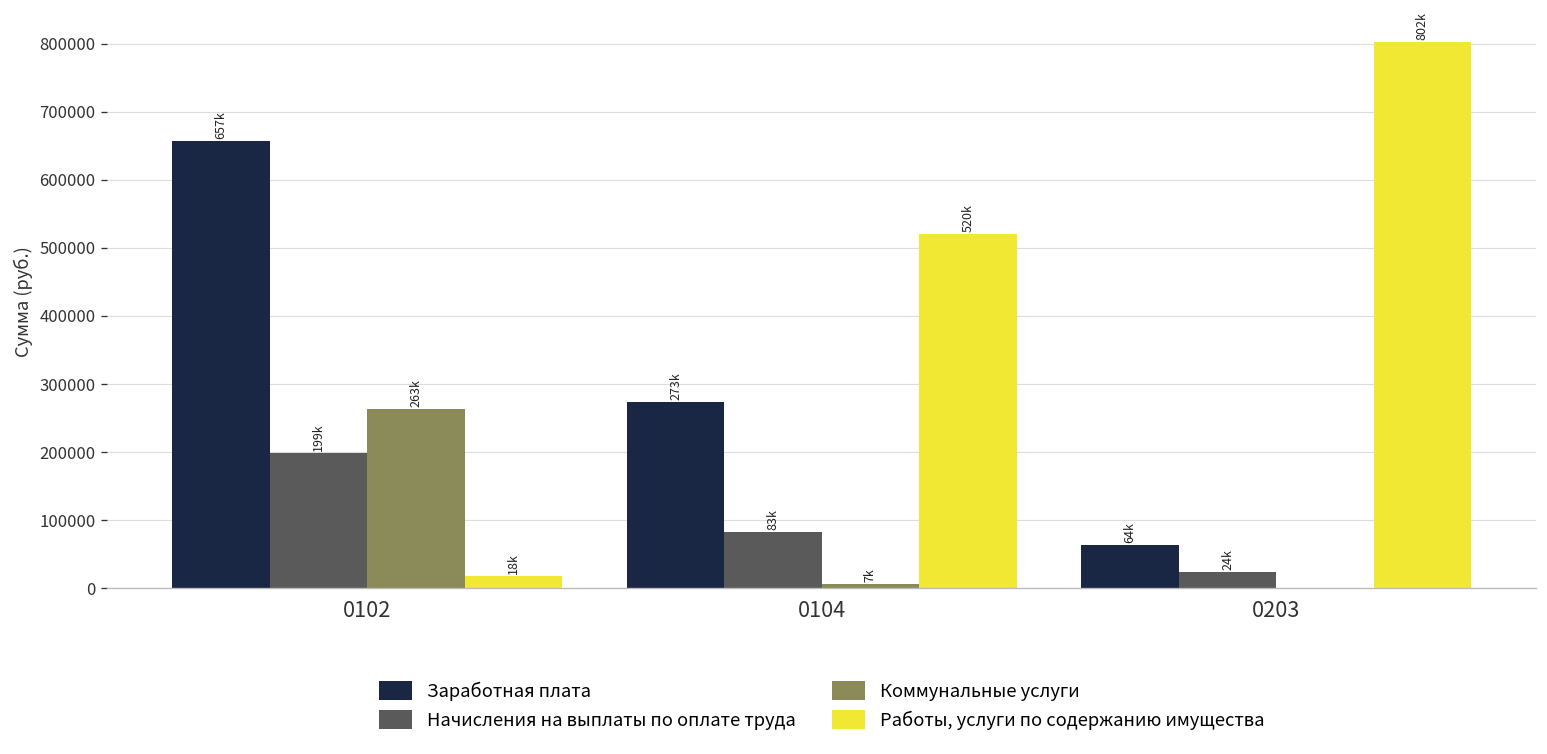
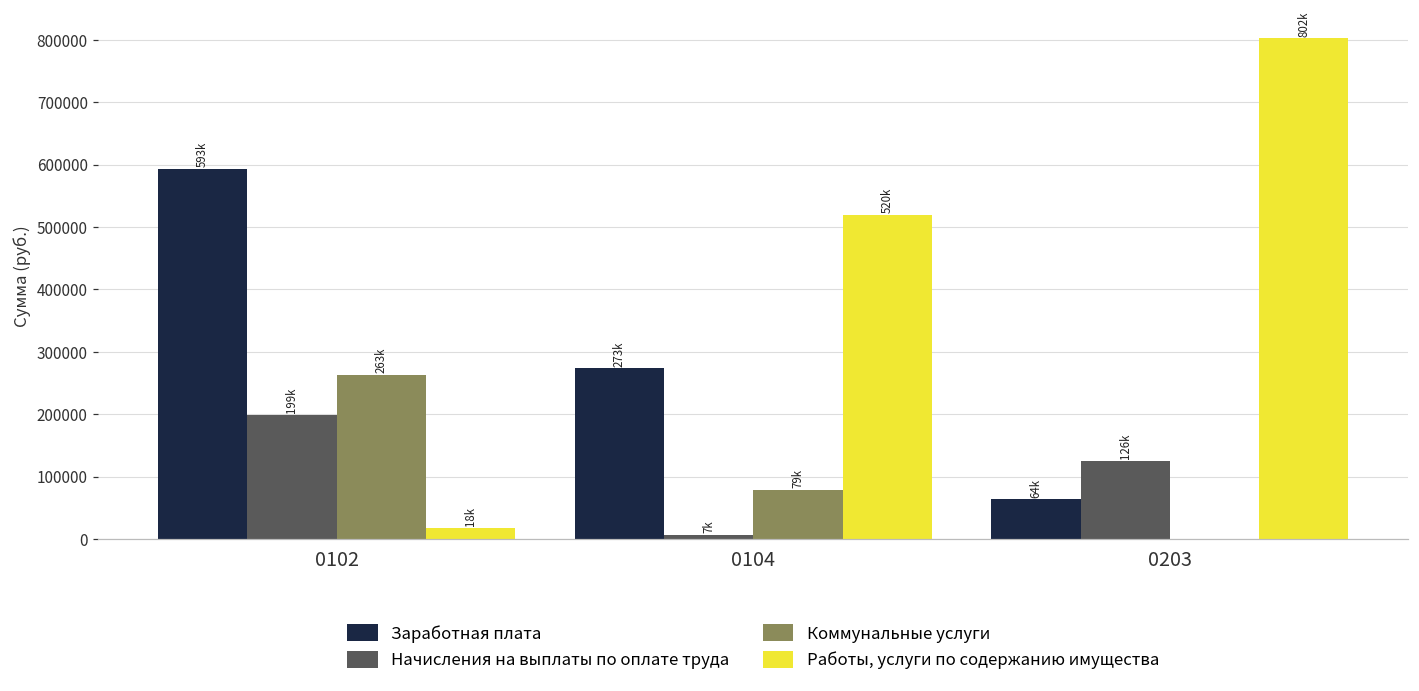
  {
    "Заработная плата": {
-     "0102": "657k",
+     "0102": "593k",
      "0104": "273k",
      "0203": "64k"
    },
    "Начисления на выплаты по оплате труда": {
      "0102": "199k",
-     "0104": "83k",
-     "0203": "24k"
+     "0104": "7k",
+     "0203": "126k"
    },
    "Коммунальные услуги": {
      "0102": "263k",
-     "0104": "7k"
+     "0104": "79k"
    },
    "Работы, услуги по содержанию имущества": {
      "0102": "18k",
      "0104": "520k",
      "0203": "802k"
    }
  }
